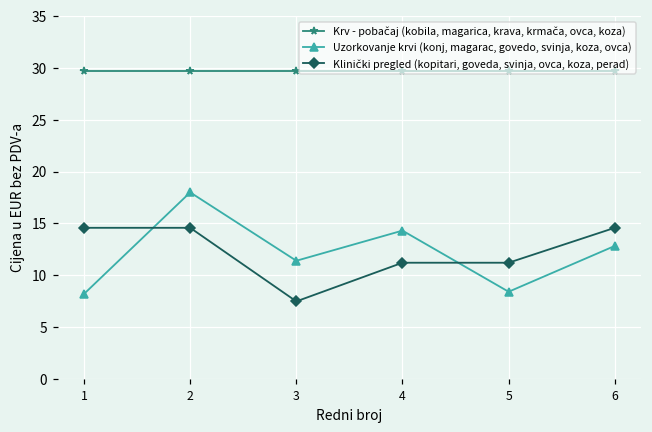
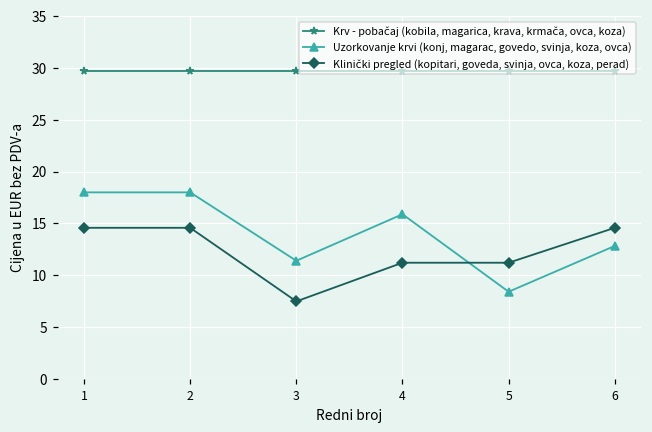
  {
    "Uzorkovanje krvi (konj, magarac, govedo, svinja, koza, ovca)": {
-     "1": 8,
+     "1": 18,
      "2": 18,
      "3": 11,
-     "4": 14,
+     "4": 16,
      "5": 8,
      "6": 13
    }
  }
